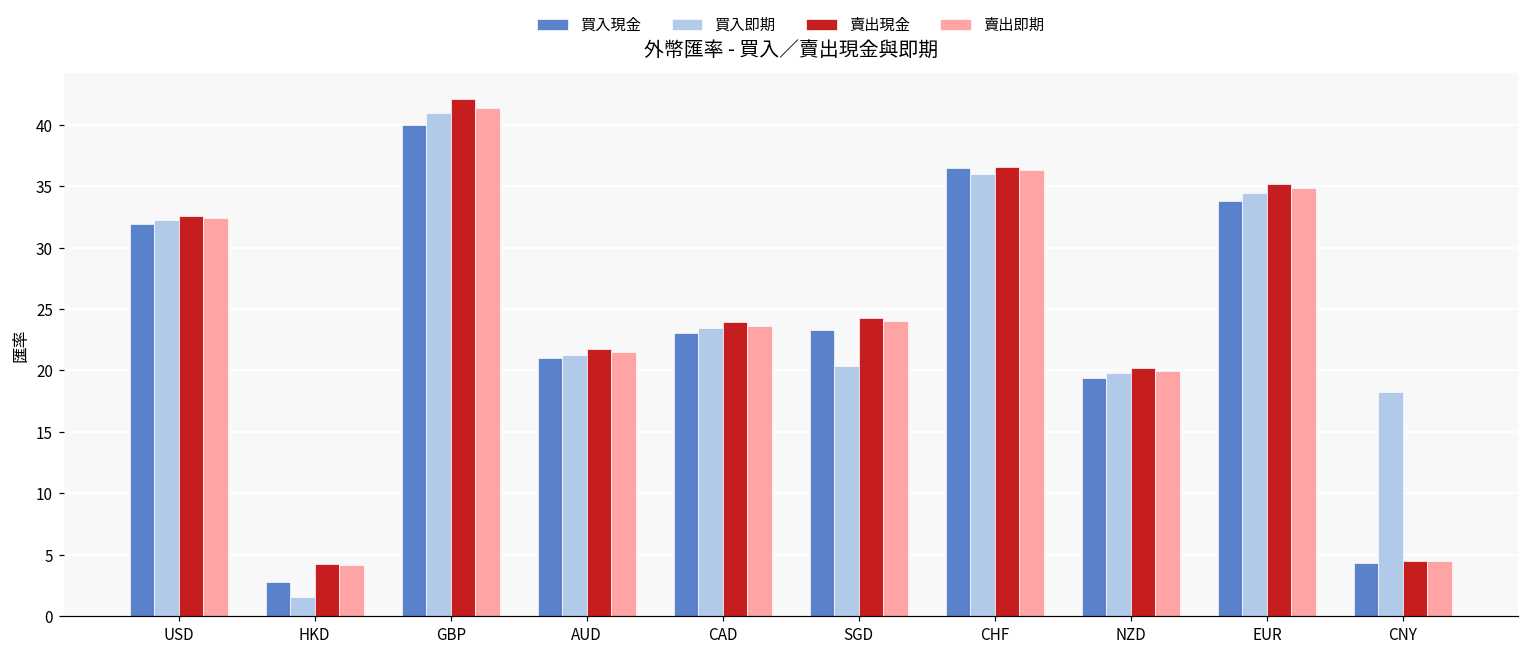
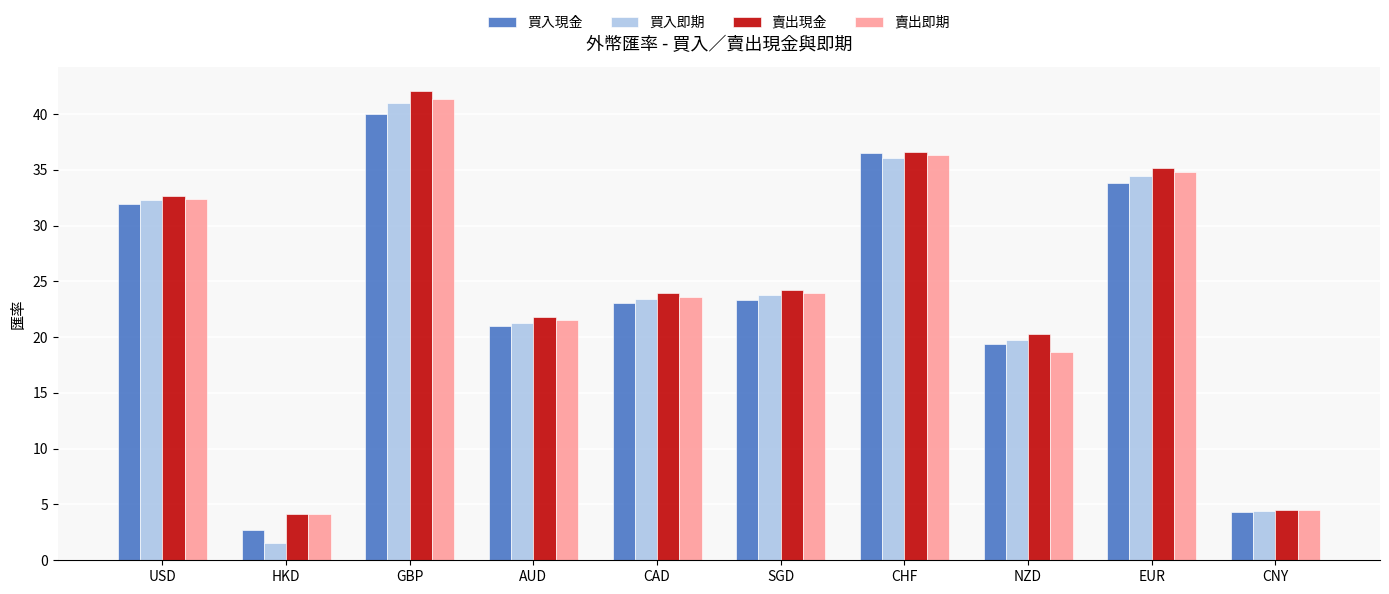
  {
    "買入現金": {
      "USD": 31.9,
      "HKD": 2.7,
      "GBP": 40.0,
      "AUD": 21.0,
      "CAD": 23.0,
      "SGD": 23.3,
      "CHF": 36.5,
      "NZD": 19.4,
      "EUR": 33.8,
      "CNY": 4.4
    },
    "買入即期": {
      "USD": 32.3,
      "HKD": 1.5,
      "GBP": 41.0,
      "AUD": 21.3,
      "CAD": 23.4,
-     "SGD": 20.4,
+     "SGD": 23.8,
      "CHF": 36.1,
      "NZD": 19.8,
      "EUR": 34.4,
-     "CNY": 18.3
+     "CNY": 4.4
    },
    "賣出現金": {
      "USD": 32.6,
      "HKD": 4.2,
      "GBP": 42.1,
      "AUD": 21.8,
      "CAD": 23.9,
      "SGD": 24.2,
      "CHF": 36.6,
      "NZD": 20.2,
      "EUR": 35.2,
      "CNY": 4.5
    },
    "賣出即期": {
      "USD": 32.4,
      "HKD": 4.2,
      "GBP": 41.4,
      "AUD": 21.5,
      "CAD": 23.6,
      "SGD": 24.0,
      "CHF": 36.3,
-     "NZD": 20.0,
+     "NZD": 18.7,
      "EUR": 34.8,
      "CNY": 4.5
    }
  }
